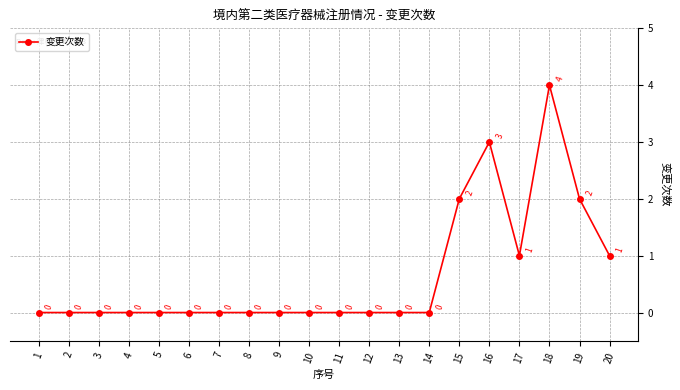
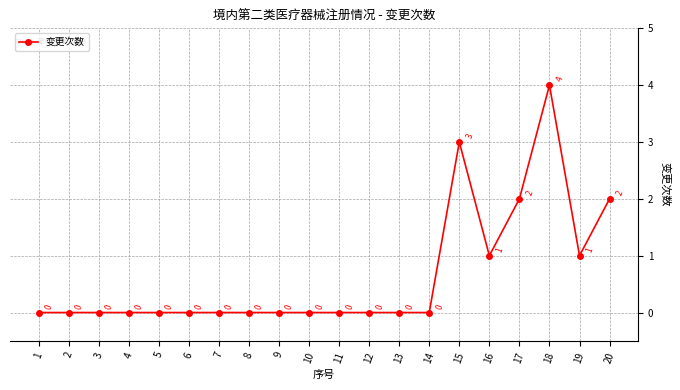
  {
    "1": 0,
    "2": 0,
    "3": 0,
    "4": 0,
    "5": 0,
    "6": 0,
    "7": 0,
    "8": 0,
    "9": 0,
    "10": 0,
    "11": 0,
    "12": 0,
    "13": 0,
    "14": 0,
-   "15": 2,
-   "16": 3,
-   "17": 1,
+   "15": 3,
+   "16": 1,
+   "17": 2,
    "18": 4,
-   "19": 2,
-   "20": 1
+   "19": 1,
+   "20": 2
  }
